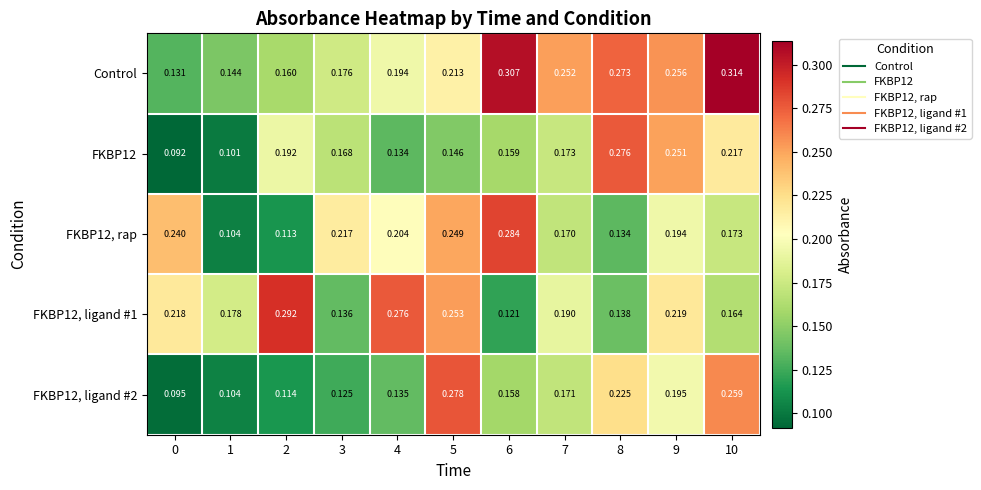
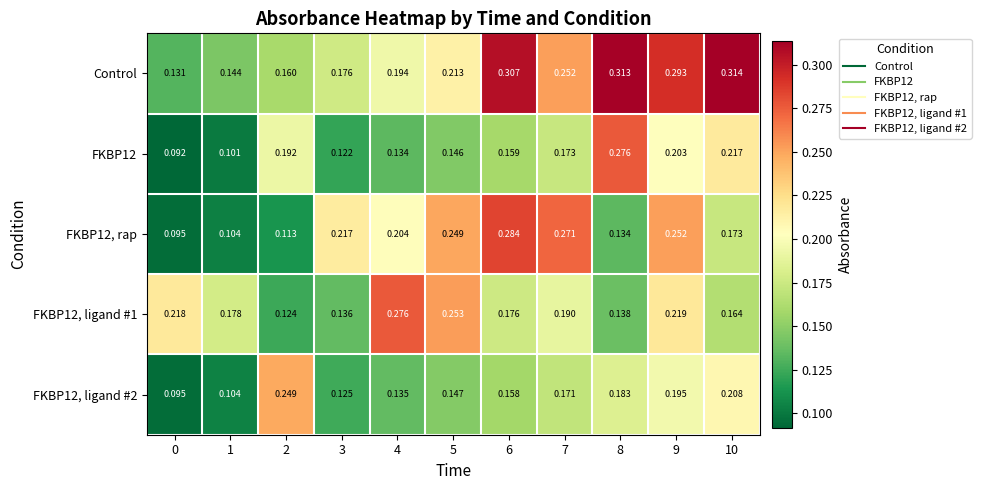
  {
    "Control": {
      "0": 0.131,
      "1": 0.144,
      "2": 0.160,
      "3": 0.176,
      "4": 0.194,
      "5": 0.213,
      "6": 0.307,
      "7": 0.252,
-     "8": 0.273,
-     "9": 0.256,
+     "8": 0.313,
+     "9": 0.293,
      "10": 0.314
    },
    "FKBP12": {
      "0": 0.092,
      "1": 0.101,
      "2": 0.192,
-     "3": 0.168,
+     "3": 0.122,
      "4": 0.134,
      "5": 0.146,
      "6": 0.159,
      "7": 0.173,
      "8": 0.276,
-     "9": 0.251,
+     "9": 0.203,
      "10": 0.217
    },
    "FKBP12, rap": {
-     "0": 0.240,
+     "0": 0.095,
      "1": 0.104,
      "2": 0.113,
      "3": 0.217,
      "4": 0.204,
      "5": 0.249,
      "6": 0.284,
-     "7": 0.170,
+     "7": 0.271,
      "8": 0.134,
-     "9": 0.194,
+     "9": 0.252,
      "10": 0.173
    },
    "FKBP12, ligand #1": {
      "0": 0.218,
      "1": 0.178,
-     "2": 0.292,
+     "2": 0.124,
      "3": 0.136,
      "4": 0.276,
      "5": 0.253,
-     "6": 0.121,
+     "6": 0.176,
      "7": 0.190,
      "8": 0.138,
      "9": 0.219,
      "10": 0.164
    },
    "FKBP12, ligand #2": {
      "0": 0.095,
      "1": 0.104,
-     "2": 0.114,
+     "2": 0.249,
      "3": 0.125,
      "4": 0.135,
-     "5": 0.278,
+     "5": 0.147,
      "6": 0.158,
      "7": 0.171,
-     "8": 0.225,
+     "8": 0.183,
      "9": 0.195,
-     "10": 0.259
+     "10": 0.208
    }
  }
